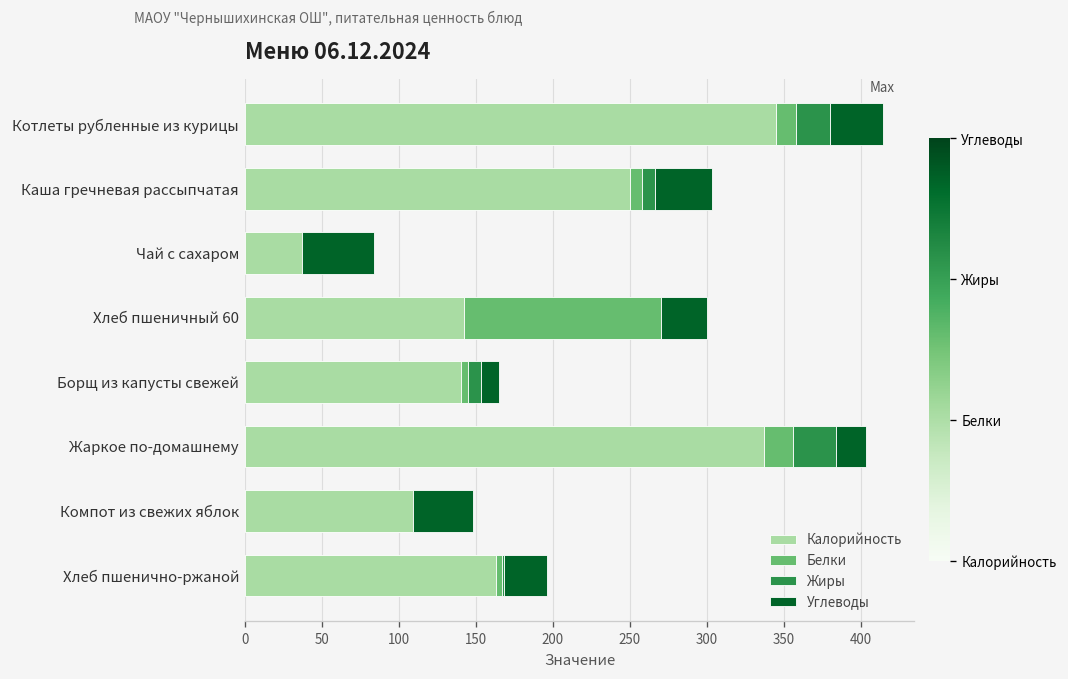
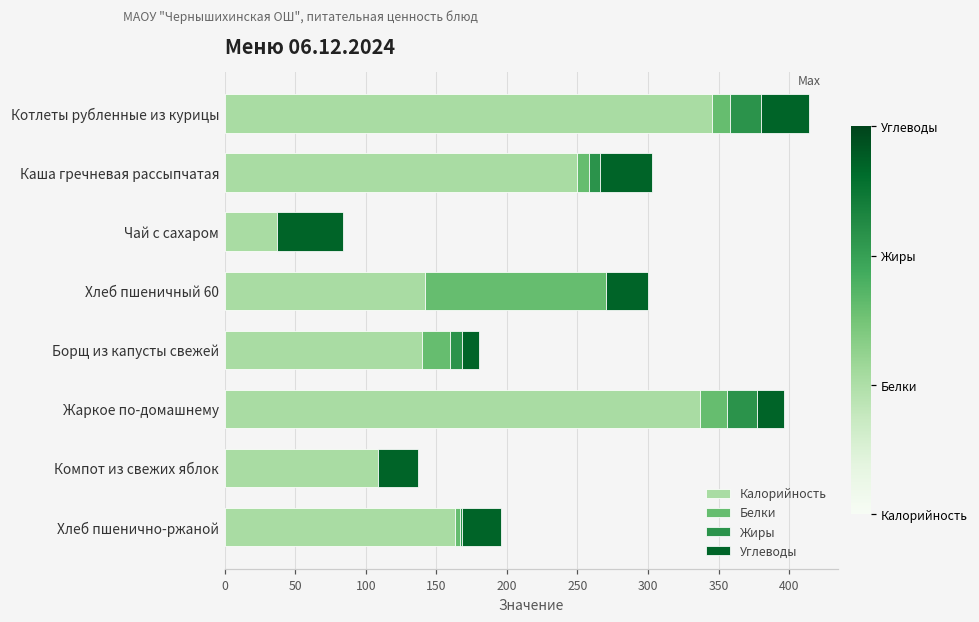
  {
    "Калорийность": {
      "Котлеты рубленные из курицы": 345,
      "Каша гречневая рассыпчатая": 250,
      "Чай с сахаром": 37,
      "Хлеб пшеничный 60": 142,
      "Борщ из капусты свежей": 140,
      "Жаркое по-домашнему": 337,
      "Компот из свежих яблок": 109,
      "Хлеб пшенично-ржаной": 163
    },
    "Белки": {
      "Котлеты рубленные из курицы": 13,
      "Каша гречневая рассыпчатая": 8,
      "Чай с сахаром": 0,
      "Хлеб пшеничный 60": 128,
-     "Борщ из капусты свежей": 5,
+     "Борщ из капусты свежей": 20,
      "Жаркое по-домашнему": 19,
      "Компот из свежих яблок": 0,
      "Хлеб пшенично-ржаной": 4
    },
    "Жиры": {
      "Котлеты рубленные из курицы": 22,
      "Каша гречневая рассыпчатая": 8,
      "Чай с сахаром": 0,
      "Хлеб пшеничный 60": 0,
      "Борщ из капусты свежей": 8,
-     "Жаркое по-домашнему": 28,
+     "Жаркое по-домашнему": 21,
      "Компот из свежих яблок": 0
    },
    "Углеводы": {
      "Котлеты рубленные из курицы": 34,
      "Каша гречневая рассыпчатая": 37,
      "Чай с сахаром": 47,
      "Хлеб пшеничный 60": 30,
      "Борщ из капусты свежей": 12,
      "Жаркое по-домашнему": 19,
-     "Компот из свежих яблок": 39,
+     "Компот из свежих яблок": 28,
      "Хлеб пшенично-ржаной": 28
    }
  }
